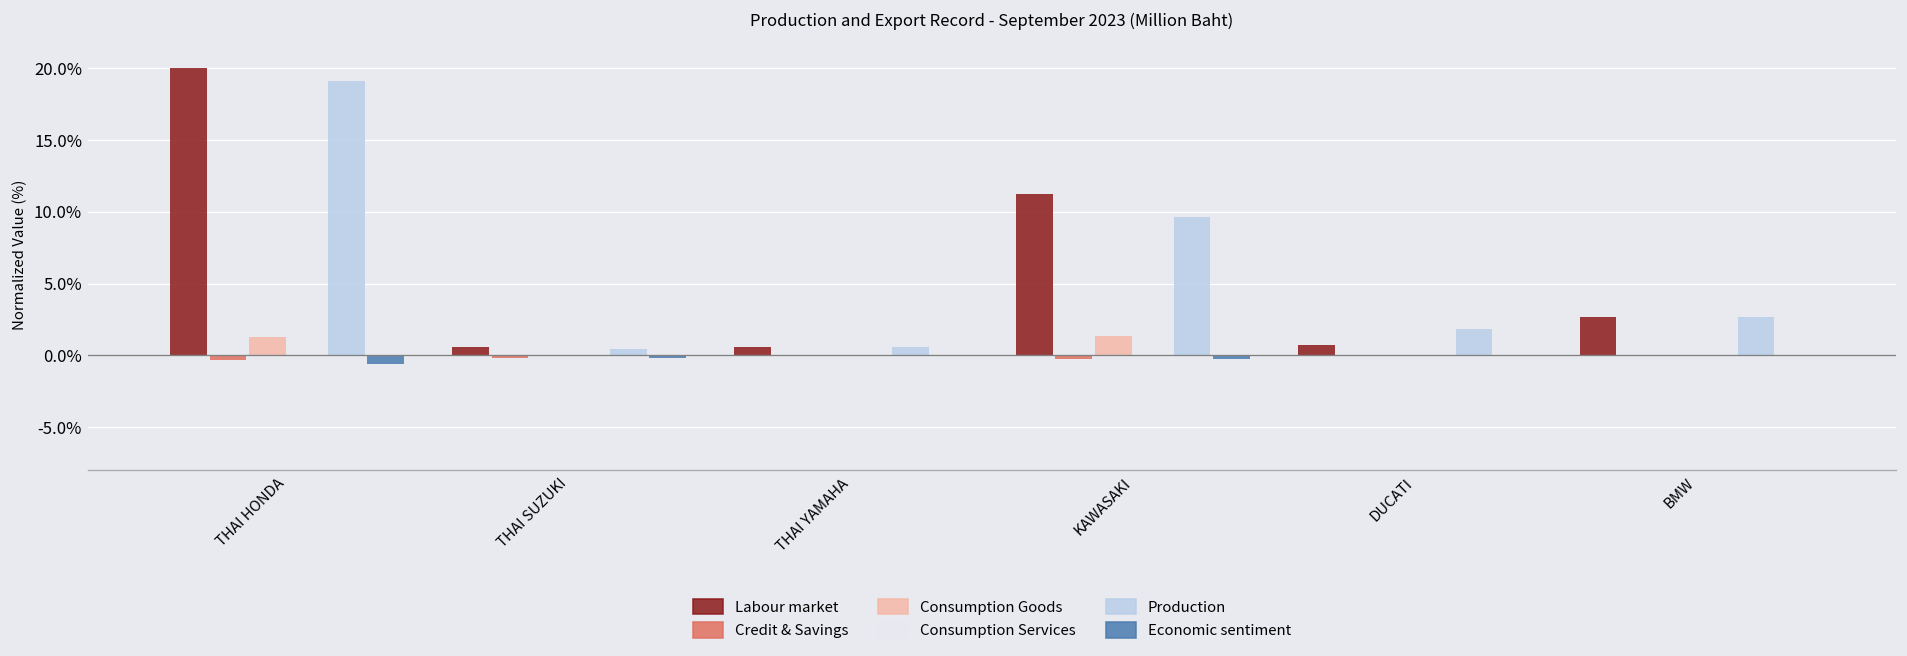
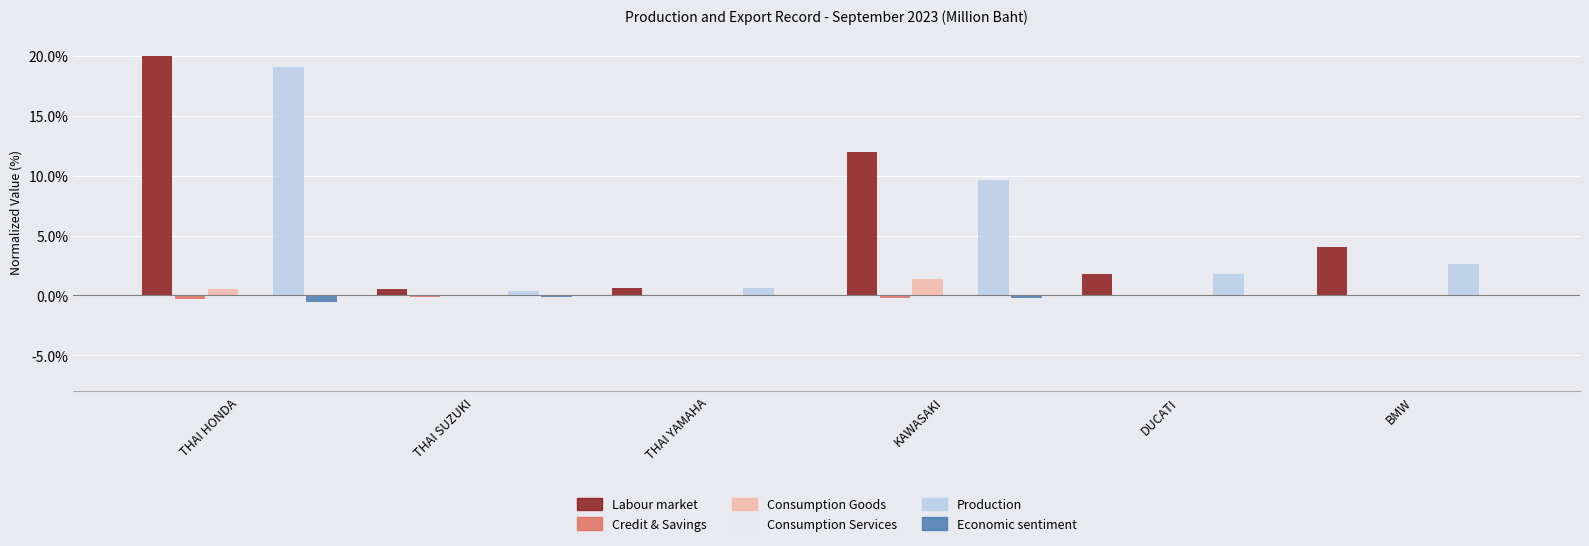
  {
    "Labour market": {
      "THAI HONDA": "20.0%",
      "THAI SUZUKI": "0.6%",
      "THAI YAMAHA": "0.6%",
-     "KAWASAKI": "11.2%",
-     "DUCATI": "0.7%",
-     "BMW": "2.7%"
+     "KAWASAKI": "12.0%",
+     "DUCATI": "1.8%",
+     "BMW": "4.1%"
    },
    "Credit & Savings": {
      "THAI HONDA": "-0.3%",
      "THAI YAMAHA": "0.0%",
      "KAWASAKI": "-0.2%",
      "DUCATI": "0.0%",
      "BMW": "0.0%"
    },
    "Consumption Goods": {
-     "THAI HONDA": "1.3%",
+     "THAI HONDA": "0.6%",
      "THAI SUZUKI": "0.0%",
      "THAI YAMAHA": "0.0%",
      "KAWASAKI": "1.3%",
      "DUCATI": "0.0%",
      "BMW": "0.0%"
    },
    "Economic sentiment": {
      "THAI HONDA": "-0.6%",
      "THAI YAMAHA": "0.0%",
      "KAWASAKI": "-0.2%",
      "DUCATI": "0.0%",
      "BMW": "0.0%"
    }
  }
